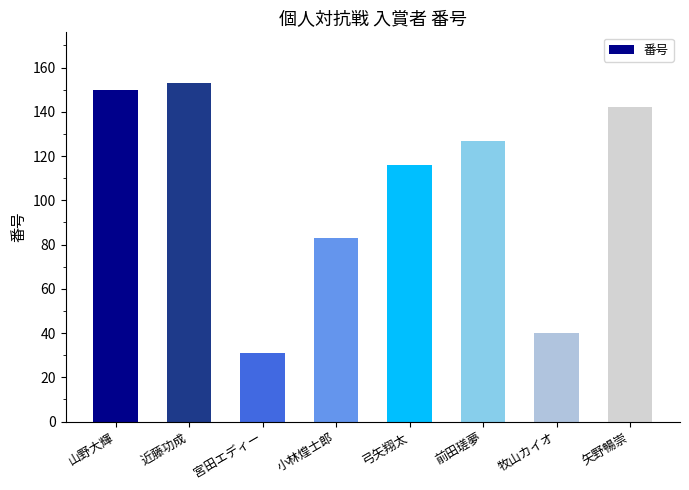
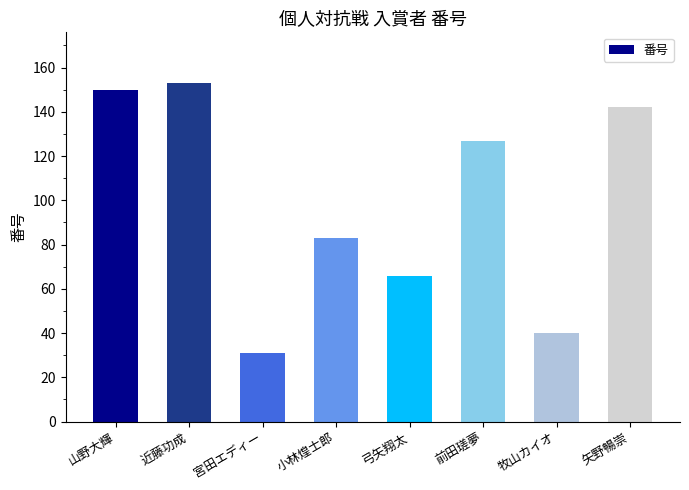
  {
    "山野大輝": 150,
    "近藤功成": 153,
    "宮田エディー": 31,
    "小林煌士郎": 83,
-   "弓矢翔太": 116,
+   "弓矢翔太": 66,
    "前田瑳夢": 127,
    "牧山カイオ": 40,
    "矢野暢崇": 142
  }
